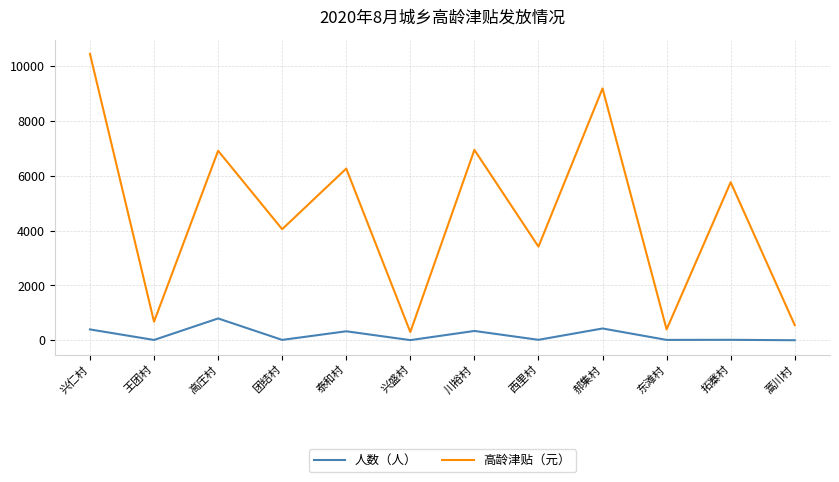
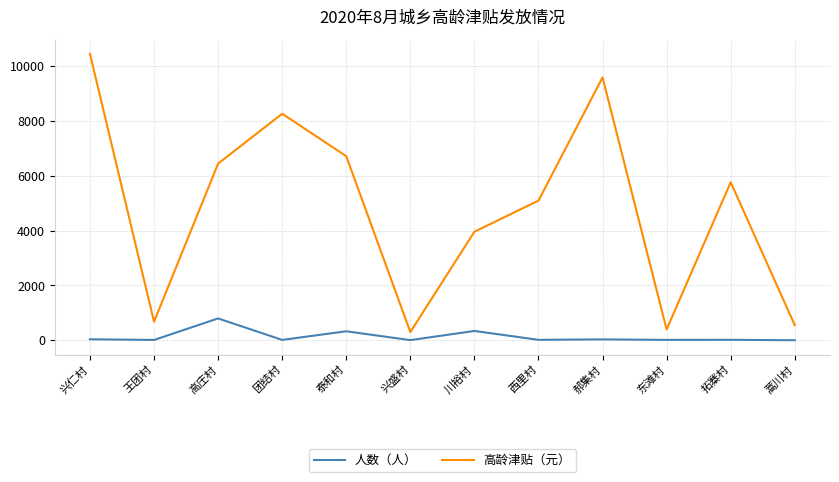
  {
    "人数（人）": {
-     "兴仁村": 400,
+     "兴仁村": 0,
      "王团村": 0,
      "高庄村": 800,
      "团结村": 0,
      "泰和村": 300,
      "兴盛村": 0,
      "川裕村": 300,
      "西里村": 0,
-     "郝集村": 400,
+     "郝集村": 0,
      "东滩村": 0,
      "拓寨村": 0,
      "蒿川村": 0
    },
    "高龄津贴（元）": {
      "兴仁村": 10400,
      "王团村": 700,
-     "高庄村": 6900,
-     "团结村": 4100,
-     "泰和村": 6300,
+     "高庄村": 6400,
+     "团结村": 8300,
+     "泰和村": 6700,
      "兴盛村": 300,
-     "川裕村": 6900,
-     "西里村": 3400,
-     "郝集村": 9200,
+     "川裕村": 4000,
+     "西里村": 5100,
+     "郝集村": 9600,
      "东滩村": 400,
      "拓寨村": 5800,
      "蒿川村": 600
    }
  }
